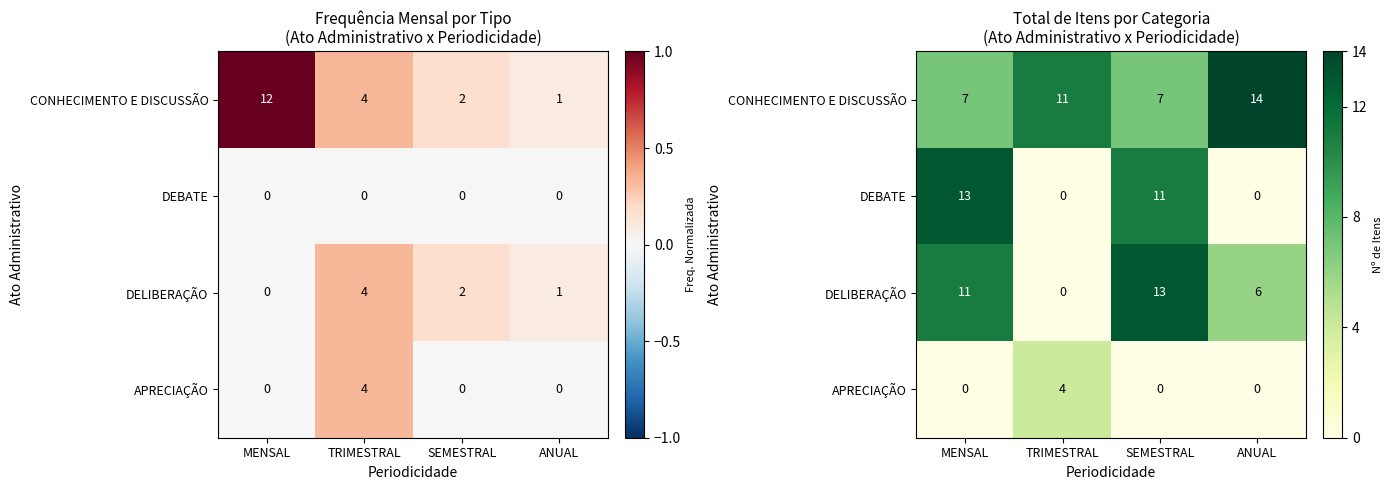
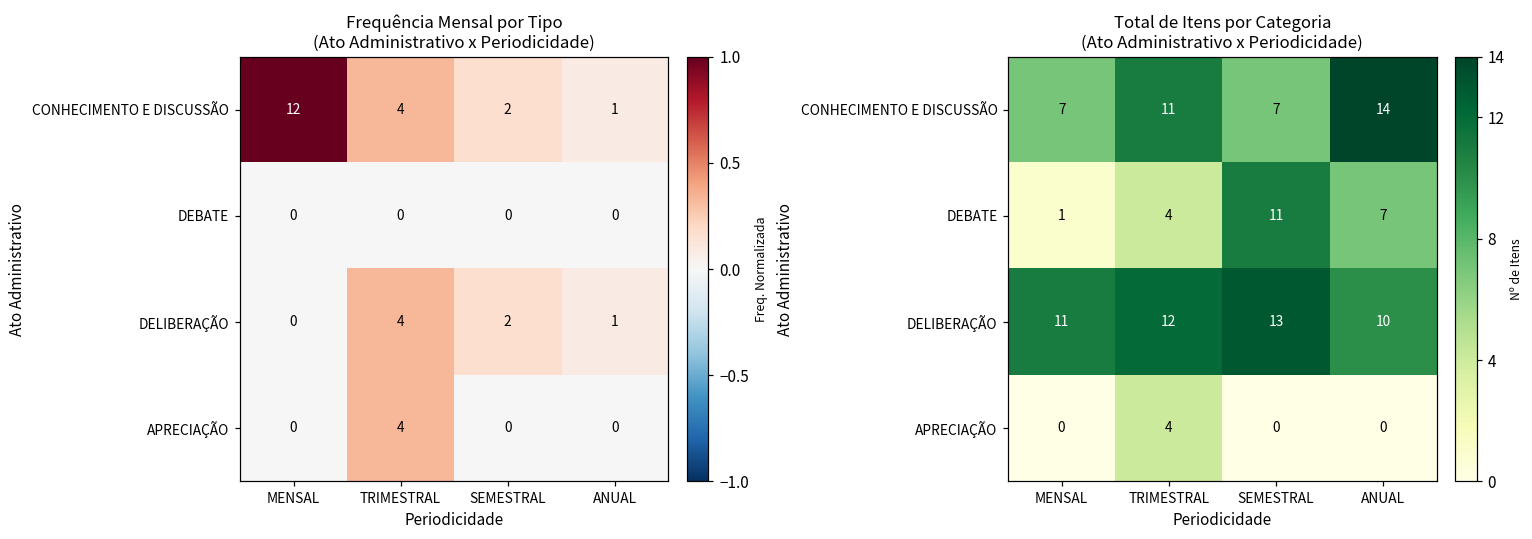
  {
    "Frequência Mensal por Tipo (Ato Administrativo x Periodicidade)": {
      "CONHECIMENTO E DISCUSSÃO": {
        "MENSAL": 12,
        "TRIMESTRAL": 4,
        "SEMESTRAL": 2,
        "ANUAL": 1
      },
      "DEBATE": {
        "MENSAL": 0,
        "TRIMESTRAL": 0,
        "SEMESTRAL": 0,
        "ANUAL": 0
      },
      "DELIBERAÇÃO": {
        "MENSAL": 0,
        "TRIMESTRAL": 4,
        "SEMESTRAL": 2,
        "ANUAL": 1
      },
      "APRECIAÇÃO": {
        "MENSAL": 0,
        "TRIMESTRAL": 4,
        "SEMESTRAL": 0,
        "ANUAL": 0
      }
    },
    "Total de Itens por Categoria (Ato Administrativo x Periodicidade)": {
      "CONHECIMENTO E DISCUSSÃO": {
        "MENSAL": 7,
        "TRIMESTRAL": 11,
        "SEMESTRAL": 7,
        "ANUAL": 14
      },
      "DEBATE": {
-       "MENSAL": 13,
-       "TRIMESTRAL": 0,
+       "MENSAL": 1,
+       "TRIMESTRAL": 4,
        "SEMESTRAL": 11,
-       "ANUAL": 0
+       "ANUAL": 7
      },
      "DELIBERAÇÃO": {
        "MENSAL": 11,
-       "TRIMESTRAL": 0,
+       "TRIMESTRAL": 12,
        "SEMESTRAL": 13,
-       "ANUAL": 6
+       "ANUAL": 10
      },
      "APRECIAÇÃO": {
        "MENSAL": 0,
        "TRIMESTRAL": 4,
        "SEMESTRAL": 0,
        "ANUAL": 0
      }
    }
  }
